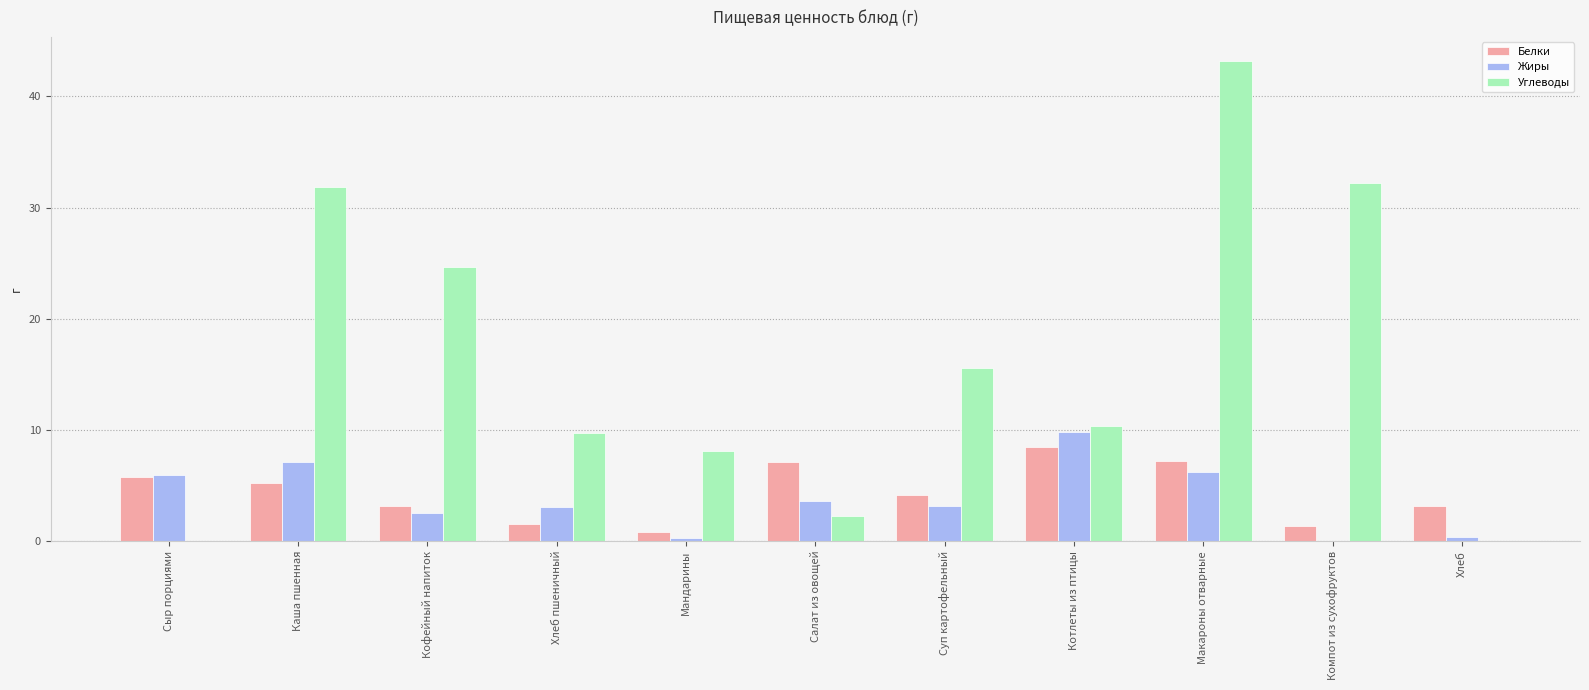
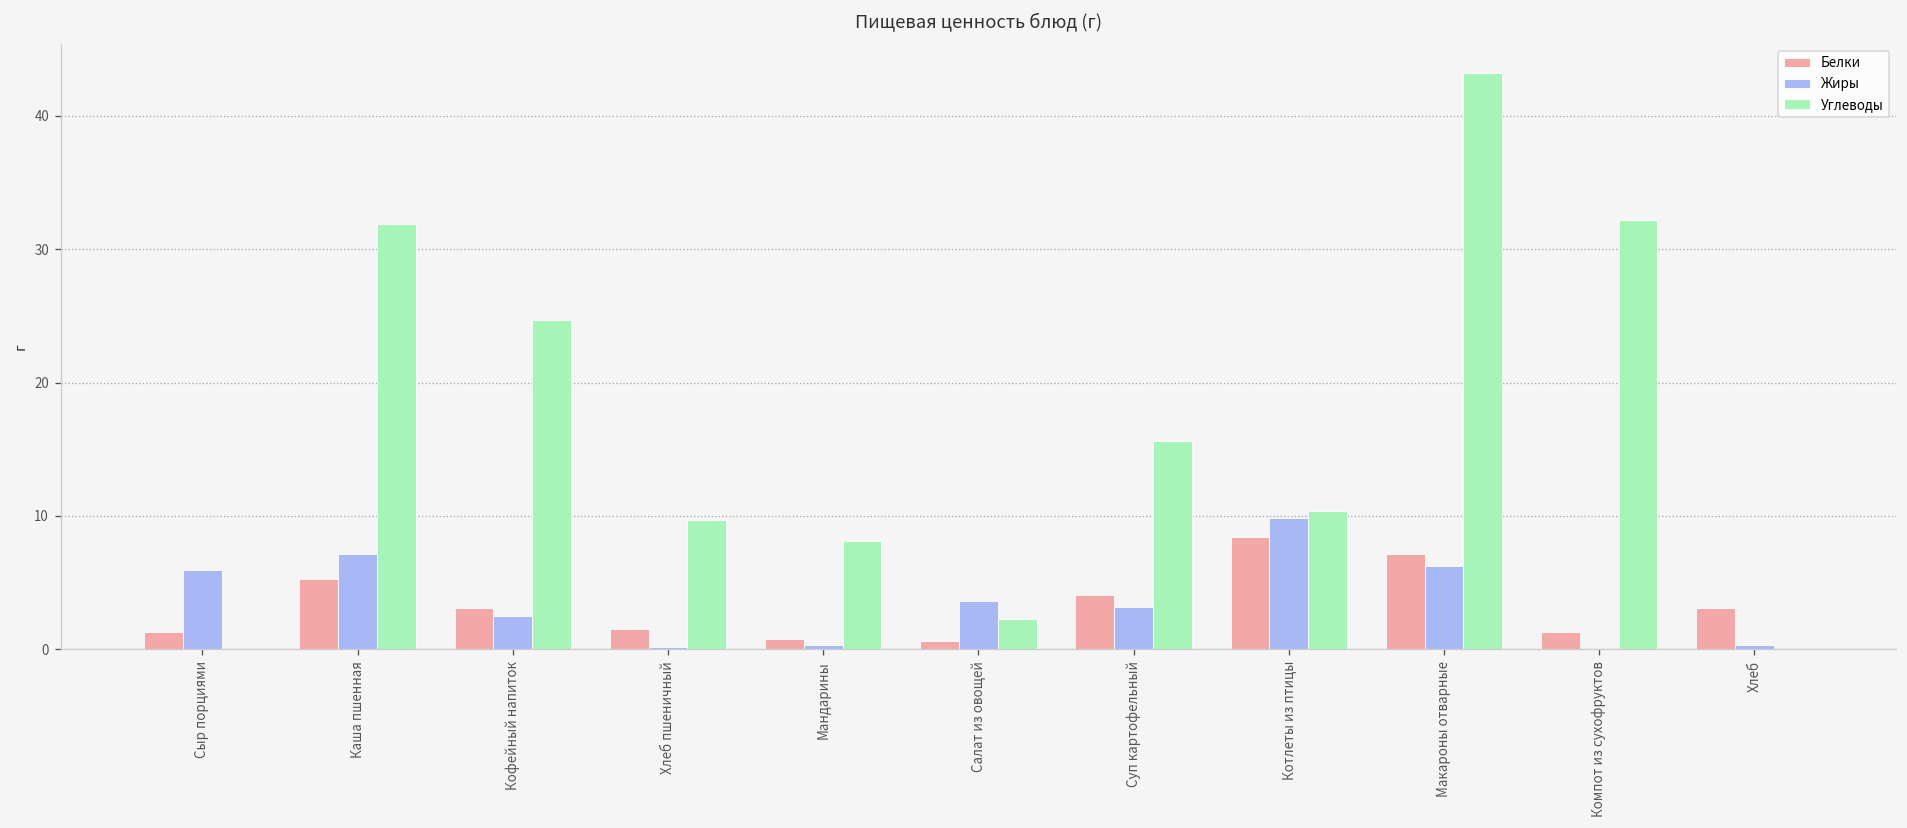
  {
    "Белки": {
-     "Сыр порциями": 5.8,
+     "Сыр порциями": 1.3,
      "Каша пшенная": 5.3,
      "Кофейный напиток": 3.1,
      "Хлеб пшеничный": 1.5,
      "Мандарины": 0.8,
-     "Салат из овощей": 7.1,
+     "Салат из овощей": 0.7,
      "Суп картофельный": 4.1,
      "Котлеты из птицы": 8.5,
      "Макароны отварные": 7.2,
      "Компот из сухофруктов": 1.3,
      "Хлеб": 3.1
    },
    "Жиры": {
      "Сыр порциями": 6.0,
      "Каша пшенная": 7.2,
      "Кофейный напиток": 2.5,
-     "Хлеб пшеничный": 3.0,
+     "Хлеб пшеничный": 0.2,
      "Мандарины": 0.3,
      "Салат из овощей": 3.6,
      "Суп картофельный": 3.2,
      "Котлеты из птицы": 9.9,
      "Макароны отварные": 6.2,
      "Компот из сухофруктов": 0.0,
      "Хлеб": 0.4
    },
    "Углеводы": {
      "Сыр порциями": 0.0,
      "Каша пшенная": 31.9,
      "Кофейный напиток": 24.7,
      "Хлеб пшеничный": 9.7,
      "Мандарины": 8.1,
      "Салат из овощей": 2.3,
      "Суп картофельный": 15.6,
      "Котлеты из птицы": 10.4,
      "Макароны отварные": 43.2,
      "Компот из сухофруктов": 32.2,
      "Хлеб": 0.0
    }
  }
